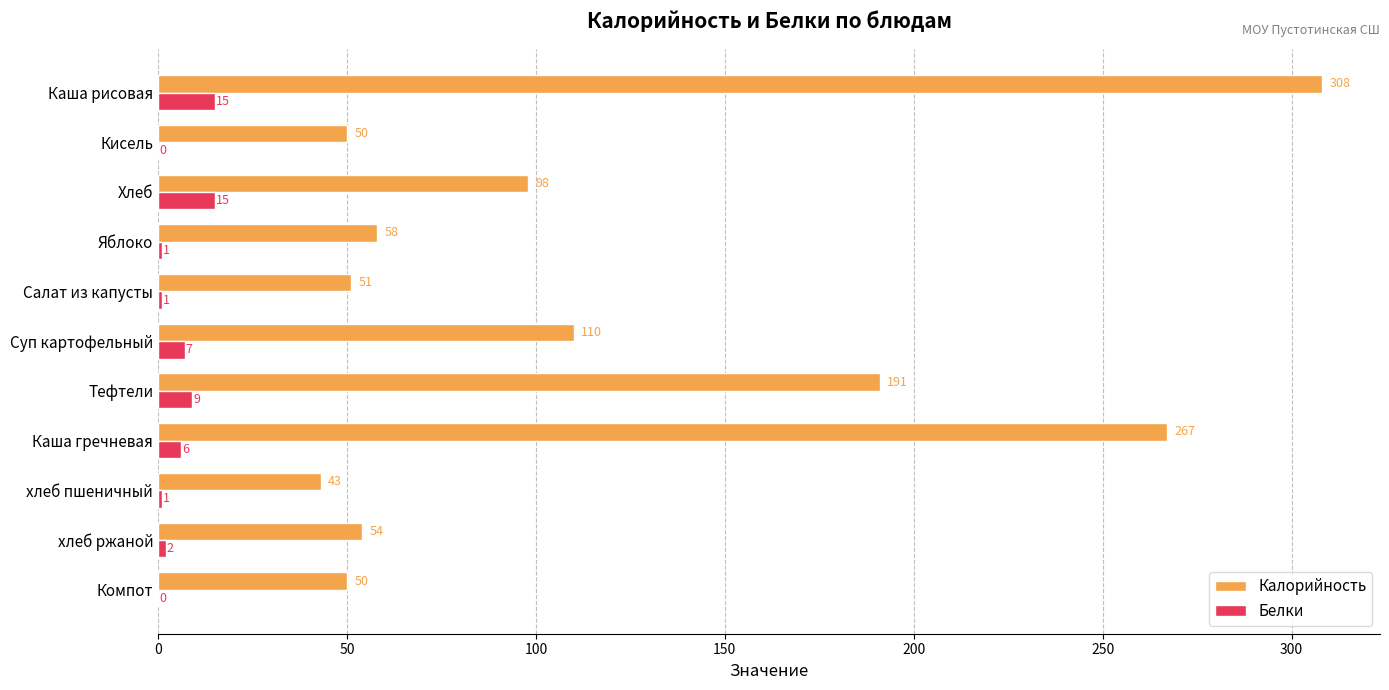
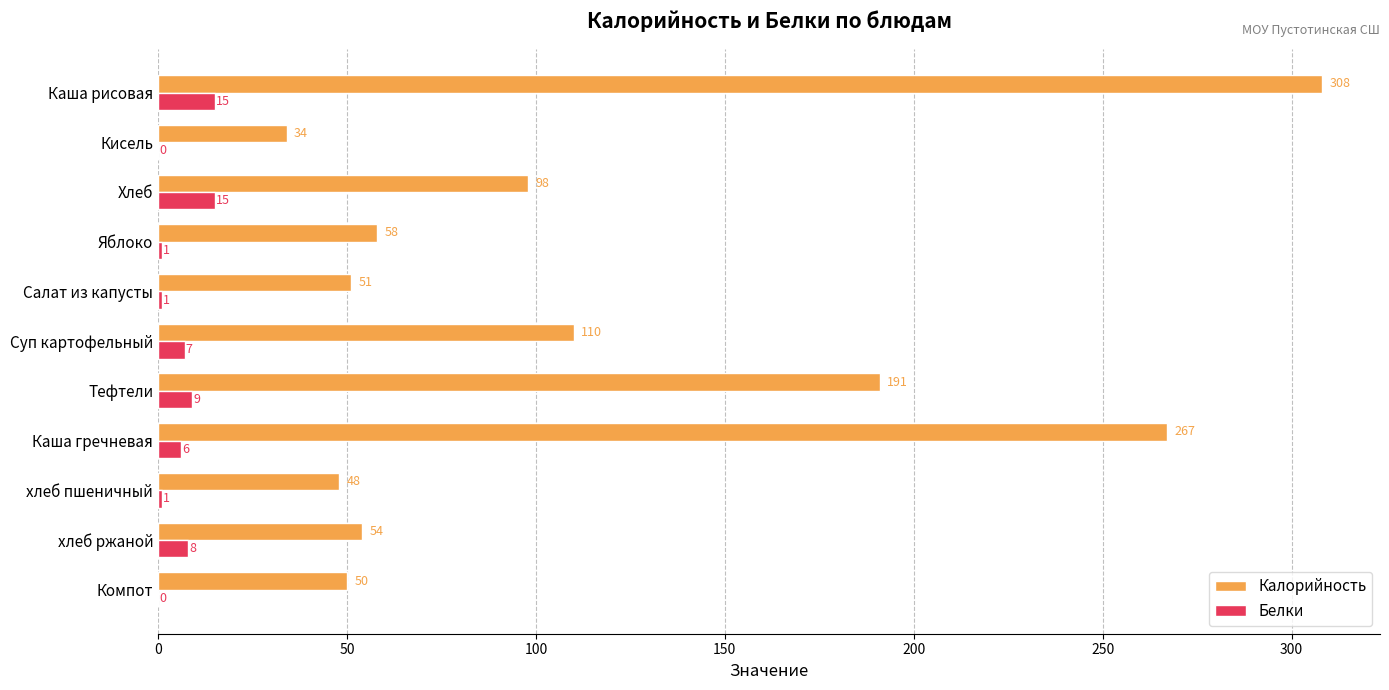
  {
    "Калорийность": {
      "Каша рисовая": 308,
-     "Кисель": 50,
+     "Кисель": 34,
      "Хлеб": 98,
      "Яблоко": 58,
      "Салат из капусты": 51,
      "Суп картофельный": 110,
      "Тефтели": 191,
      "Каша гречневая": 267,
-     "хлеб пшеничный": 43,
+     "хлеб пшеничный": 48,
      "хлеб ржаной": 54,
      "Компот": 50
    },
    "Белки": {
      "Каша рисовая": 15,
      "Кисель": 0,
      "Хлеб": 15,
      "Яблоко": 1,
      "Салат из капусты": 1,
      "Суп картофельный": 7,
      "Тефтели": 9,
      "Каша гречневая": 6,
      "хлеб пшеничный": 1,
-     "хлеб ржаной": 2,
+     "хлеб ржаной": 8,
      "Компот": 0
    }
  }
